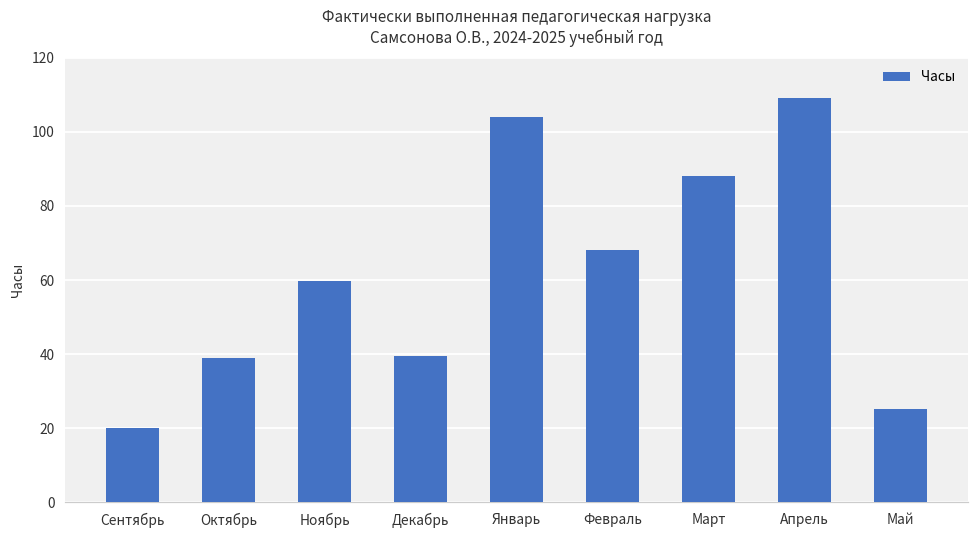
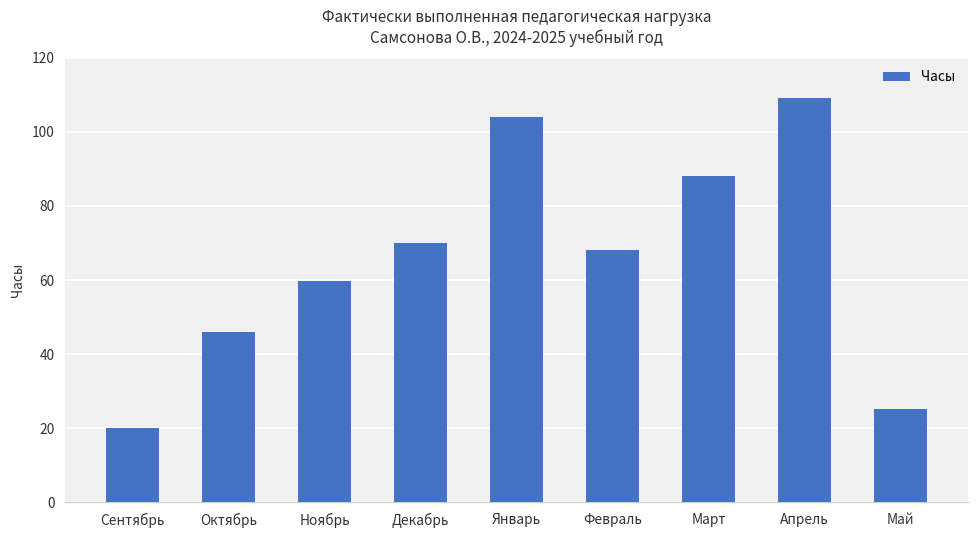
  {
    "Сентябрь": 20,
-   "Октябрь": 39,
+   "Октябрь": 46,
    "Ноябрь": 60,
-   "Декабрь": 39,
+   "Декабрь": 70,
    "Январь": 104,
    "Февраль": 68,
    "Март": 88,
    "Апрель": 109,
    "Май": 25
  }
